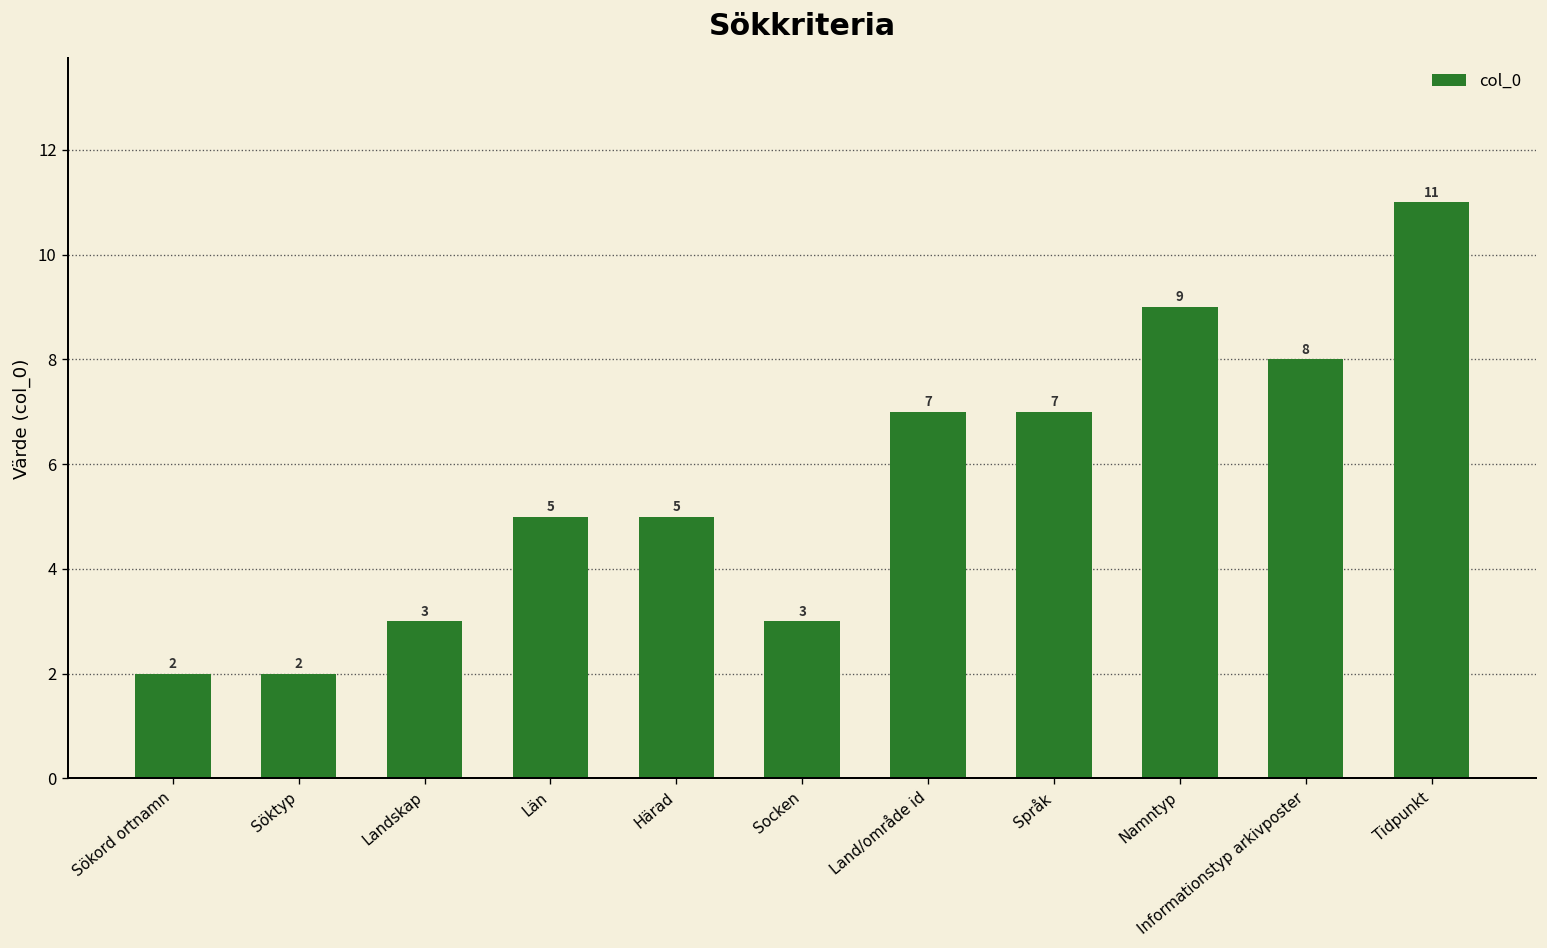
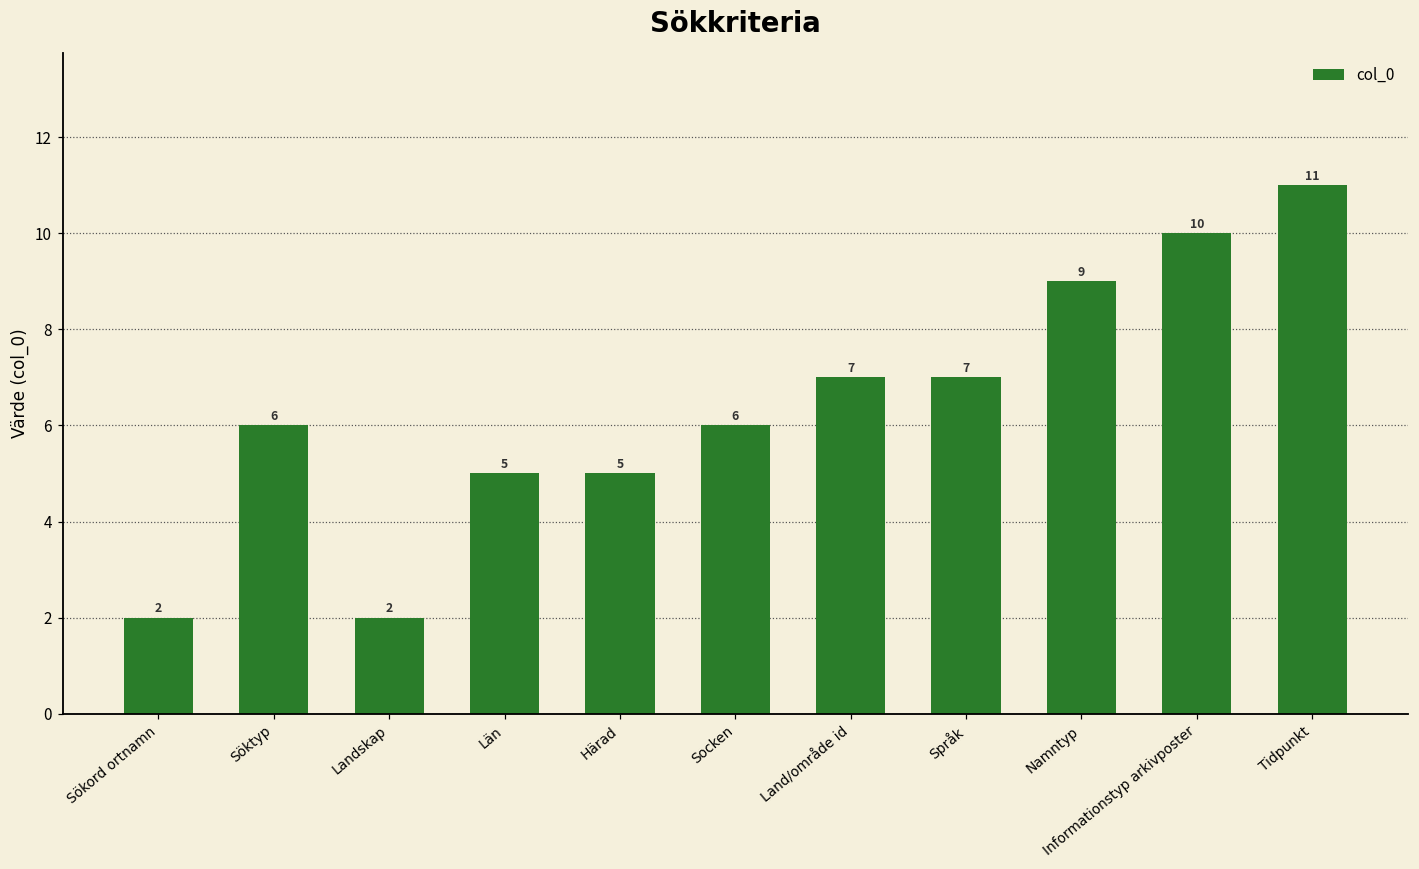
  {
    "Sökord ortnamn": 2,
-   "Söktyp": 2,
-   "Landskap": 3,
+   "Söktyp": 6,
+   "Landskap": 2,
    "Län": 5,
    "Härad": 5,
-   "Socken": 3,
+   "Socken": 6,
    "Land/område id": 7,
    "Språk": 7,
    "Namntyp": 9,
-   "Informationstyp arkivposter": 8,
+   "Informationstyp arkivposter": 10,
    "Tidpunkt": 11
  }
